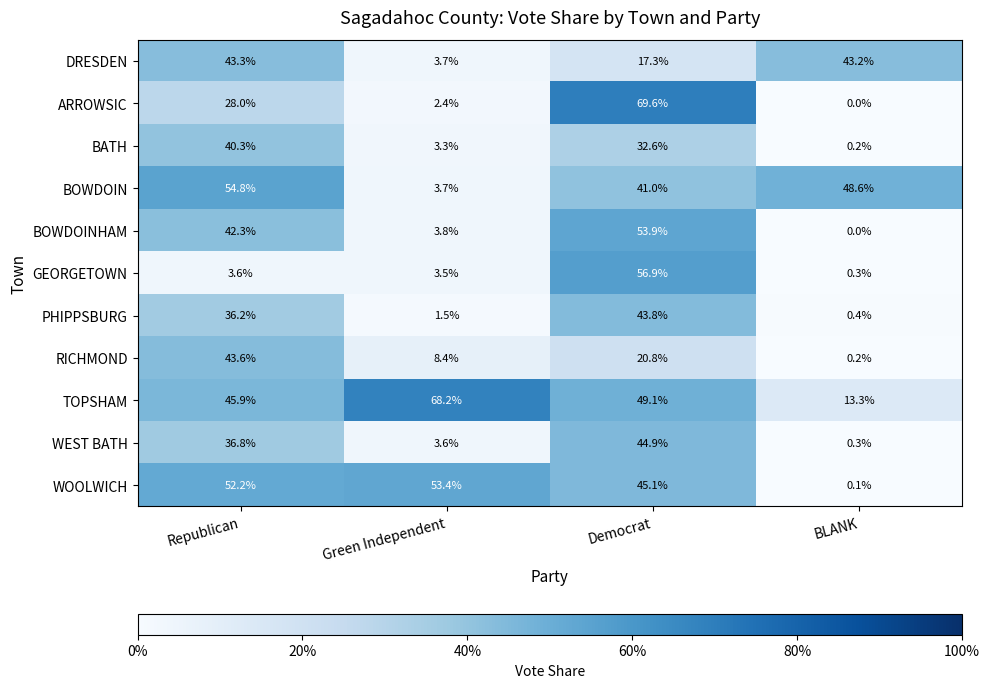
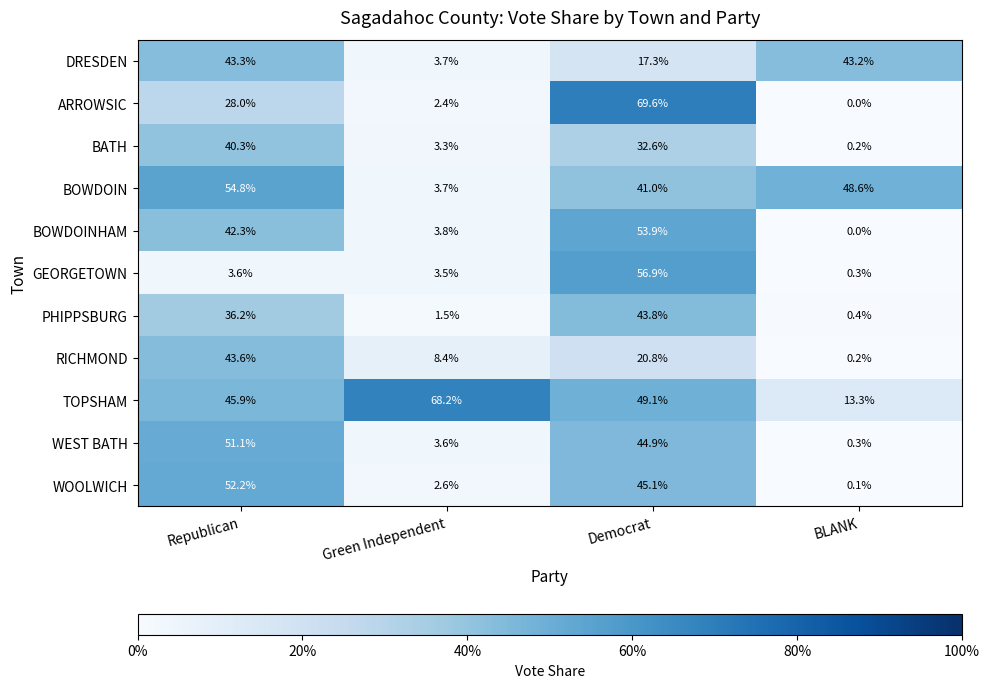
  {
    "DRESDEN": {
      "Republican": "43.3%",
      "Green Independent": "3.7%",
      "Democrat": "17.3%",
      "BLANK": "43.2%"
    },
    "ARROWSIC": {
      "Republican": "28.0%",
      "Green Independent": "2.4%",
      "Democrat": "69.6%",
      "BLANK": "0.0%"
    },
    "BATH": {
      "Republican": "40.3%",
      "Green Independent": "3.3%",
      "Democrat": "32.6%",
      "BLANK": "0.2%"
    },
    "BOWDOIN": {
      "Republican": "54.8%",
      "Green Independent": "3.7%",
      "Democrat": "41.0%",
      "BLANK": "48.6%"
    },
    "BOWDOINHAM": {
      "Republican": "42.3%",
      "Green Independent": "3.8%",
      "Democrat": "53.9%",
      "BLANK": "0.0%"
    },
    "GEORGETOWN": {
      "Republican": "3.6%",
      "Green Independent": "3.5%",
      "Democrat": "56.9%",
      "BLANK": "0.3%"
    },
    "PHIPPSBURG": {
      "Republican": "36.2%",
      "Green Independent": "1.5%",
      "Democrat": "43.8%",
      "BLANK": "0.4%"
    },
    "RICHMOND": {
      "Republican": "43.6%",
      "Green Independent": "8.4%",
      "Democrat": "20.8%",
      "BLANK": "0.2%"
    },
    "TOPSHAM": {
      "Republican": "45.9%",
      "Green Independent": "68.2%",
      "Democrat": "49.1%",
      "BLANK": "13.3%"
    },
    "WEST BATH": {
-     "Republican": "36.8%",
+     "Republican": "51.1%",
      "Green Independent": "3.6%",
      "Democrat": "44.9%",
      "BLANK": "0.3%"
    },
    "WOOLWICH": {
      "Republican": "52.2%",
-     "Green Independent": "53.4%",
+     "Green Independent": "2.6%",
      "Democrat": "45.1%",
      "BLANK": "0.1%"
    }
  }
